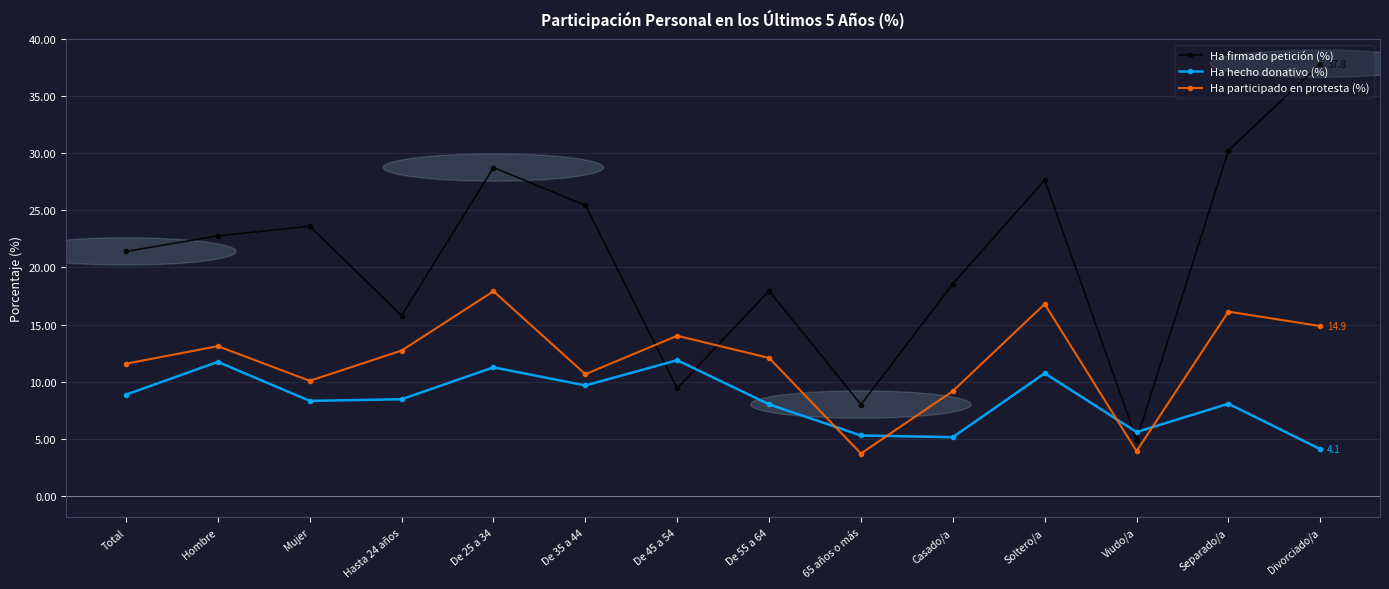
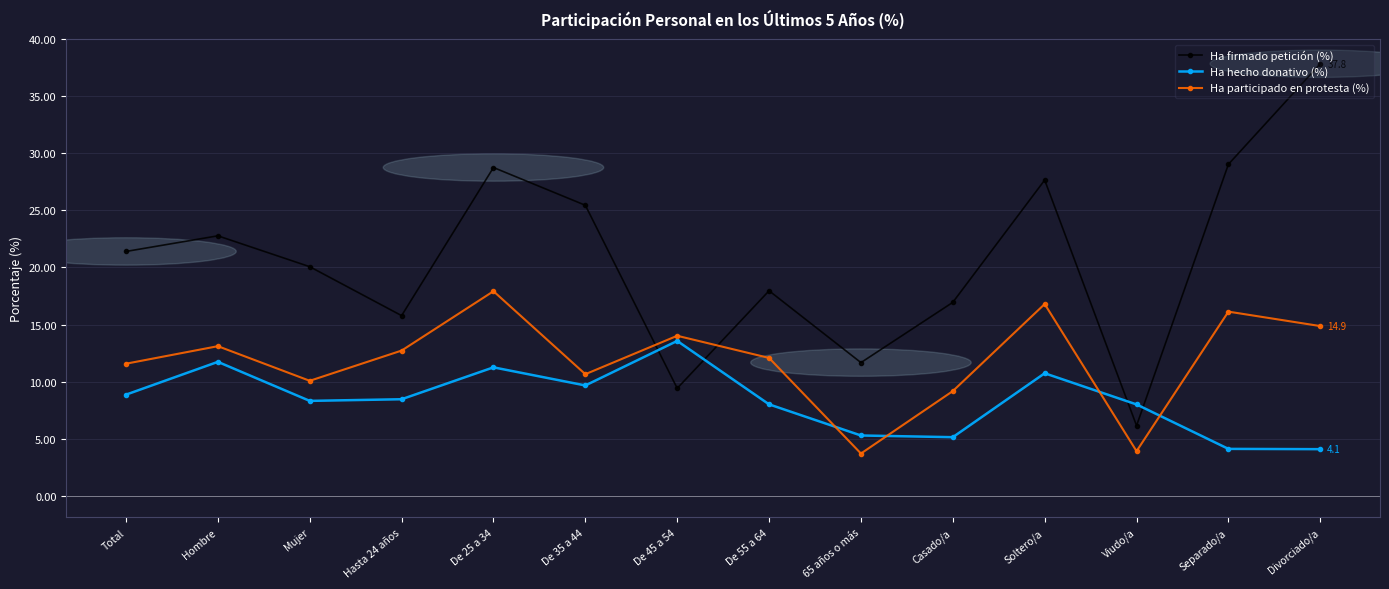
  {
    "Ha firmado petición (%)": {
      "Total": 21.4,
      "Hombre": 22.8,
-     "Mujer": 23.6,
+     "Mujer": 20.1,
      "Hasta 24 años": 15.8,
      "De 25 a 34": 28.8,
      "De 35 a 44": 25.4,
      "De 45 a 54": 9.4,
      "De 55 a 64": 18.0,
-     "65 años o más": 8.0,
-     "Casado/a": 18.6,
+     "65 años o más": 11.7,
+     "Casado/a": 16.9,
      "Soltero/a": 27.7,
-     "Viudo/a": 4.9,
-     "Separado/a": 30.2
+     "Viudo/a": 6.1,
+     "Separado/a": 29.0
    },
    "Ha hecho donativo (%)": {
      "Total": 8.9,
      "Hombre": 11.7,
      "Mujer": 8.3,
      "Hasta 24 años": 8.5,
      "De 25 a 34": 11.3,
      "De 35 a 44": 9.7,
-     "De 45 a 54": 11.9,
+     "De 45 a 54": 13.6,
      "De 55 a 64": 8.0,
      "65 años o más": 5.3,
      "Casado/a": 5.1,
      "Soltero/a": 10.7,
-     "Viudo/a": 5.6,
-     "Separado/a": 8.1
+     "Viudo/a": 8.0,
+     "Separado/a": 4.1
    },
    "Ha participado en protesta (%)": {
      "Divorciado/a": 14.9
    }
  }
